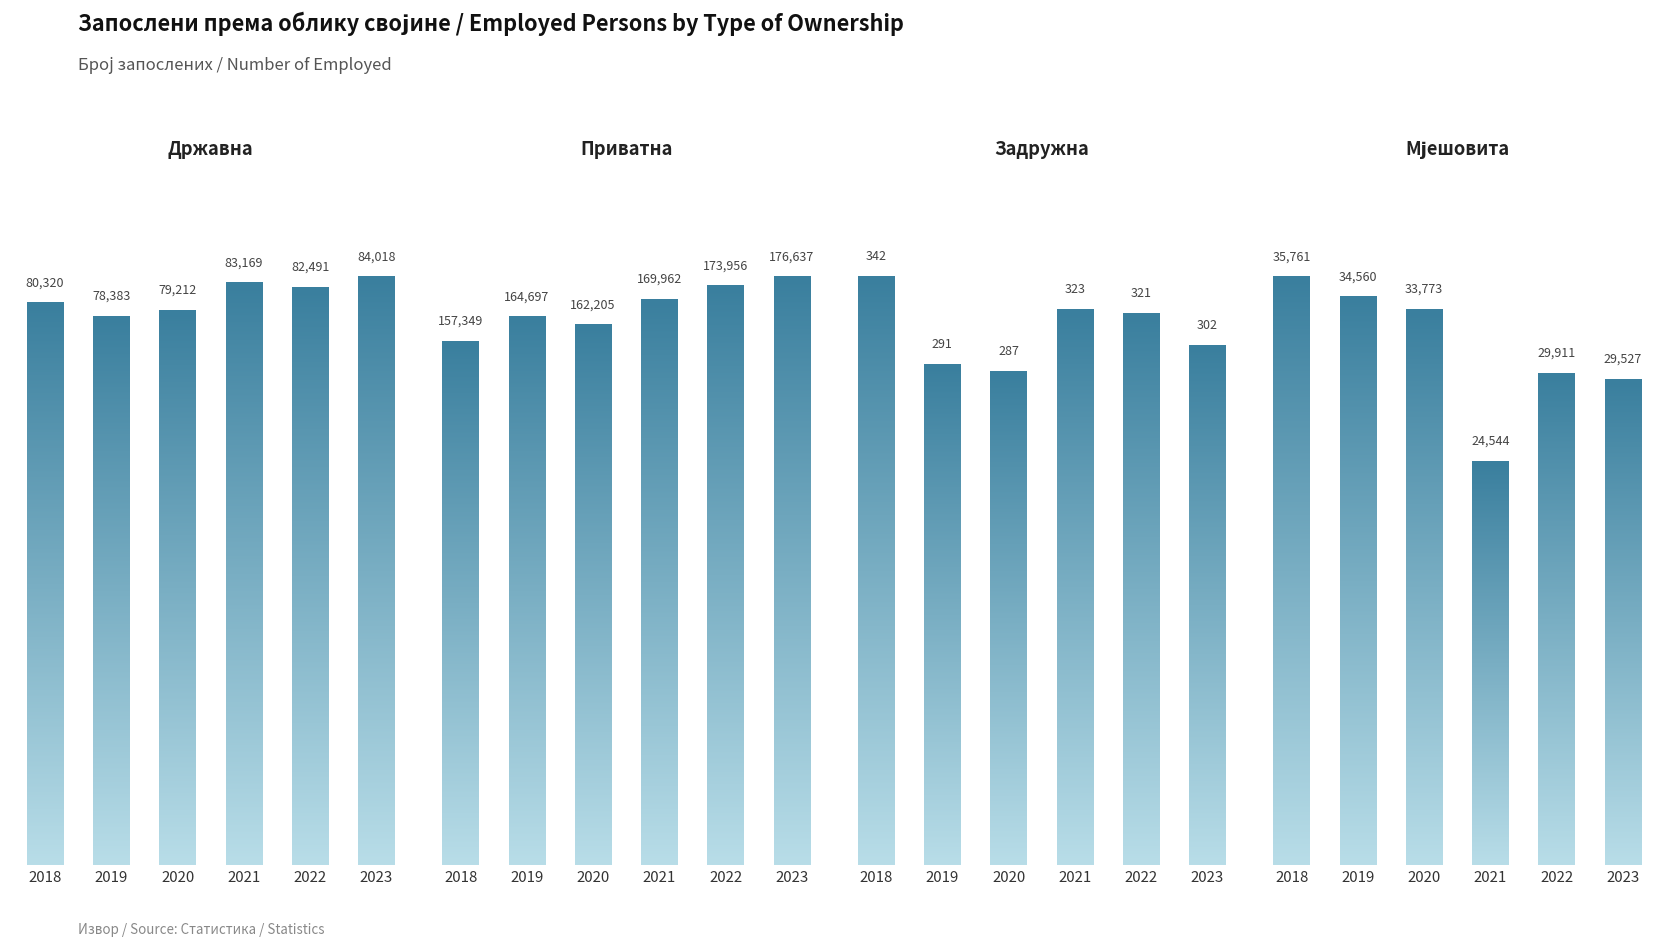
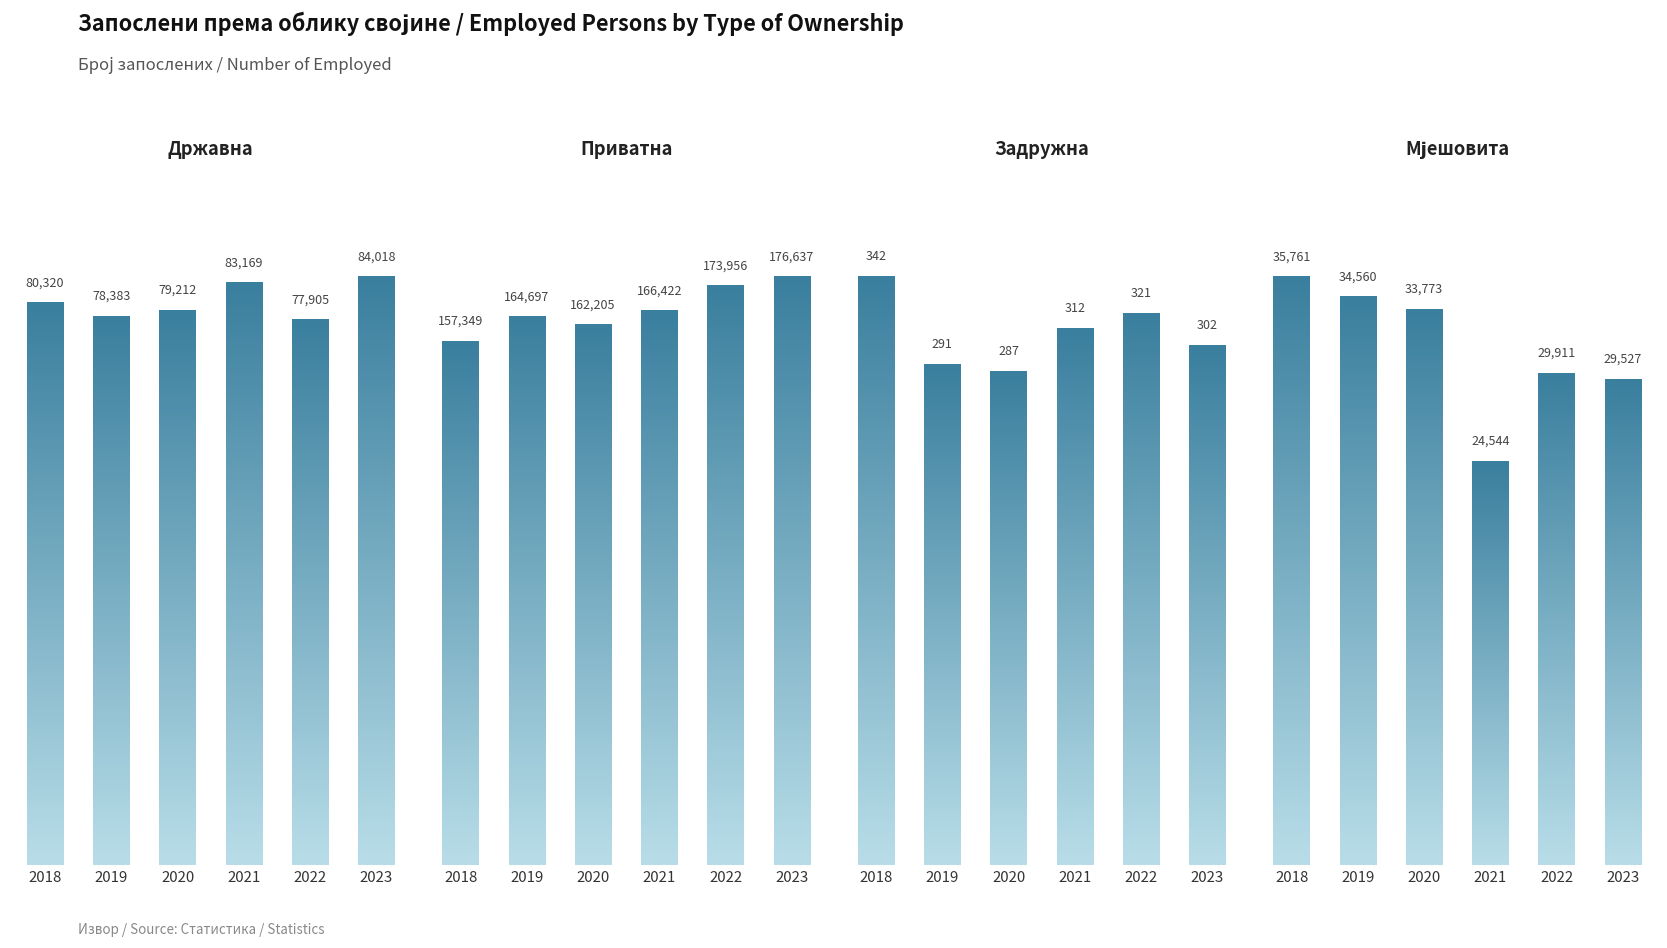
  {
    "Државна": {
      "2018": "80,320",
      "2019": "78,383",
      "2020": "79,212",
      "2021": "83,169",
-     "2022": "82,491",
+     "2022": "77,905",
      "2023": "84,018"
    },
    "Приватна": {
      "2018": "157,349",
      "2019": "164,697",
      "2020": "162,205",
-     "2021": "169,962",
+     "2021": "166,422",
      "2022": "173,956",
      "2023": "176,637"
    },
    "Задружна": {
      "2018": "342",
      "2019": "291",
      "2020": "287",
-     "2021": "323",
+     "2021": "312",
      "2022": "321",
      "2023": "302"
    },
    "Мјешовита": {
      "2018": "35,761",
      "2019": "34,560",
      "2020": "33,773",
      "2021": "24,544",
      "2022": "29,911",
      "2023": "29,527"
    }
  }
